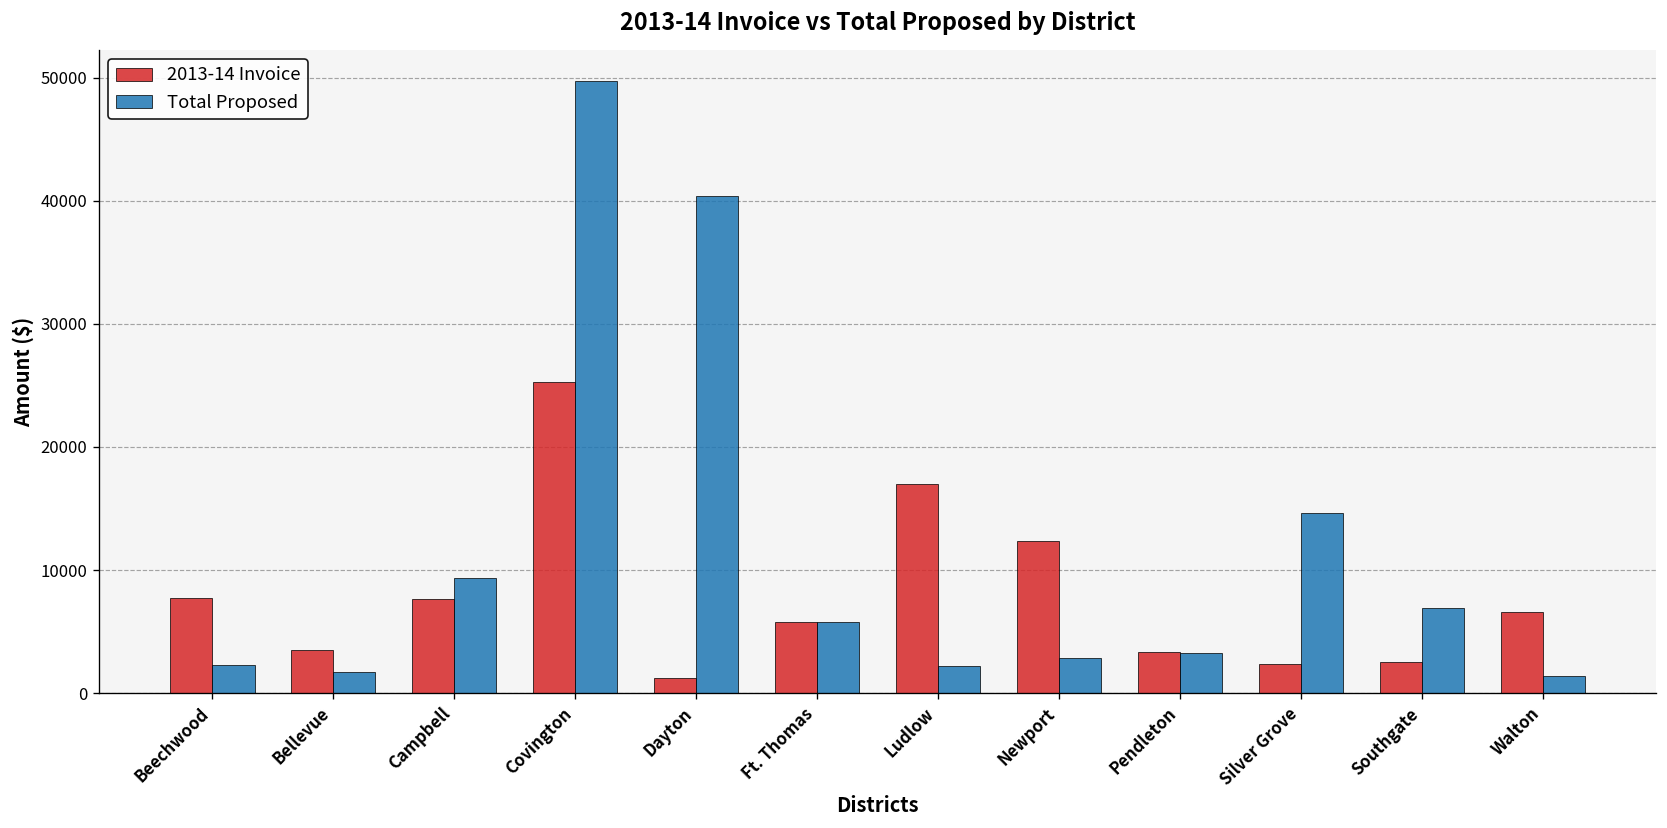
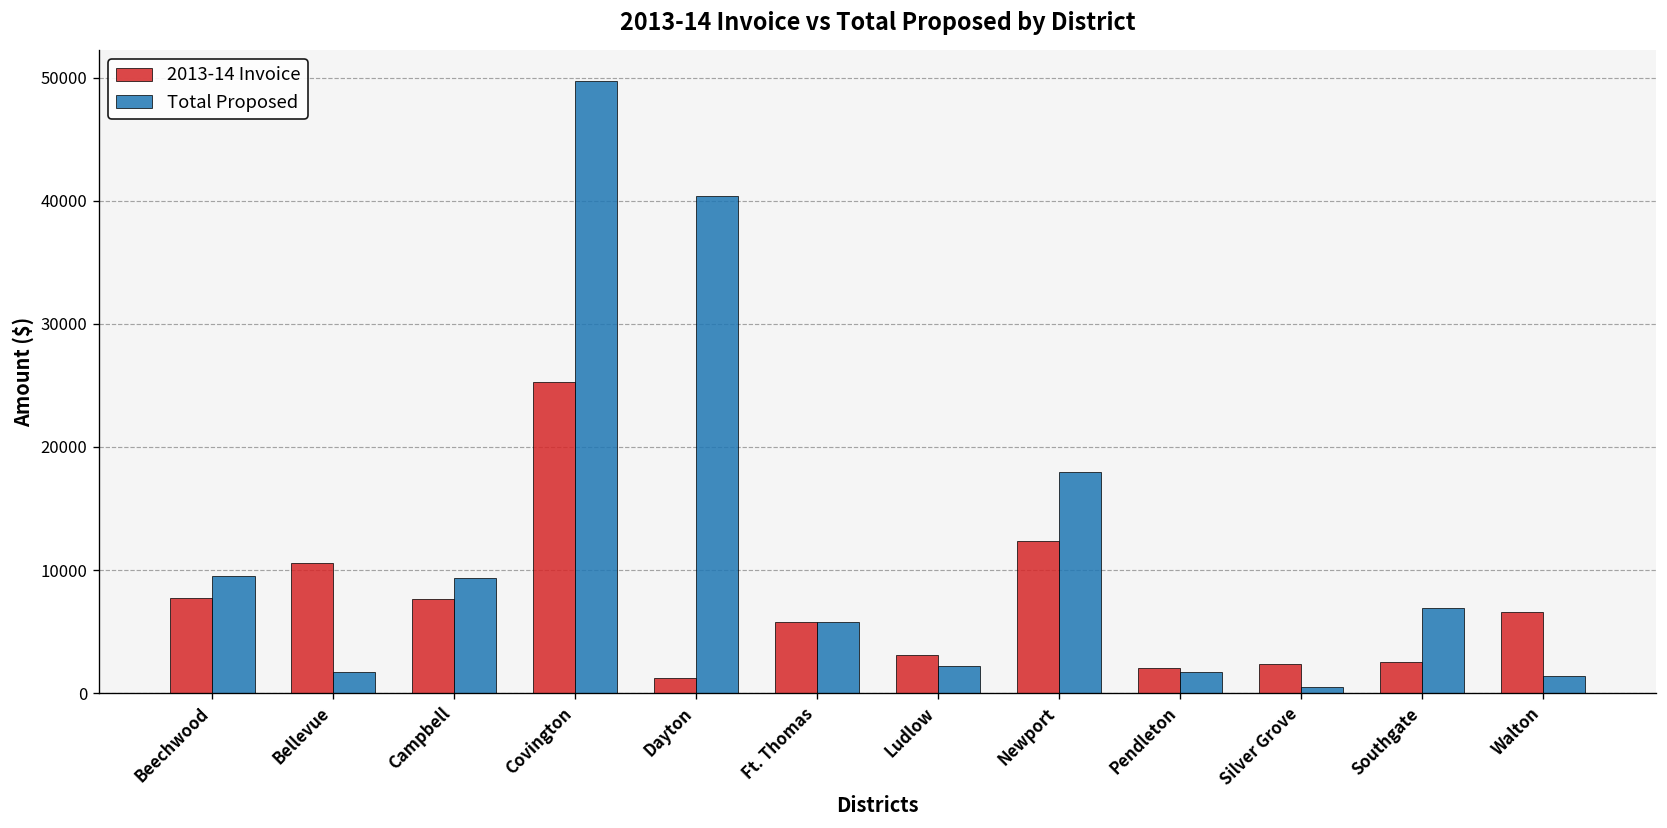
  {
    "2013-14 Invoice": {
      "Beechwood": 7800,
-     "Bellevue": 3500,
+     "Bellevue": 10600,
      "Campbell": 7600,
      "Covington": 25300,
      "Dayton": 1200,
      "Ft. Thomas": 5800,
-     "Ludlow": 17000,
+     "Ludlow": 3100,
      "Newport": 12300,
-     "Pendleton": 3400,
+     "Pendleton": 2100,
      "Silver Grove": 2400,
      "Southgate": 2500,
      "Walton": 6600
    },
    "Total Proposed": {
-     "Beechwood": 2300,
+     "Beechwood": 9500,
      "Bellevue": 1800,
      "Campbell": 9400,
      "Covington": 49800,
      "Dayton": 40400,
      "Ft. Thomas": 5800,
      "Ludlow": 2300,
-     "Newport": 2900,
-     "Pendleton": 3200,
-     "Silver Grove": 14700,
+     "Newport": 18000,
+     "Pendleton": 1800,
+     "Silver Grove": 500,
      "Southgate": 6900,
      "Walton": 1400
    }
  }
